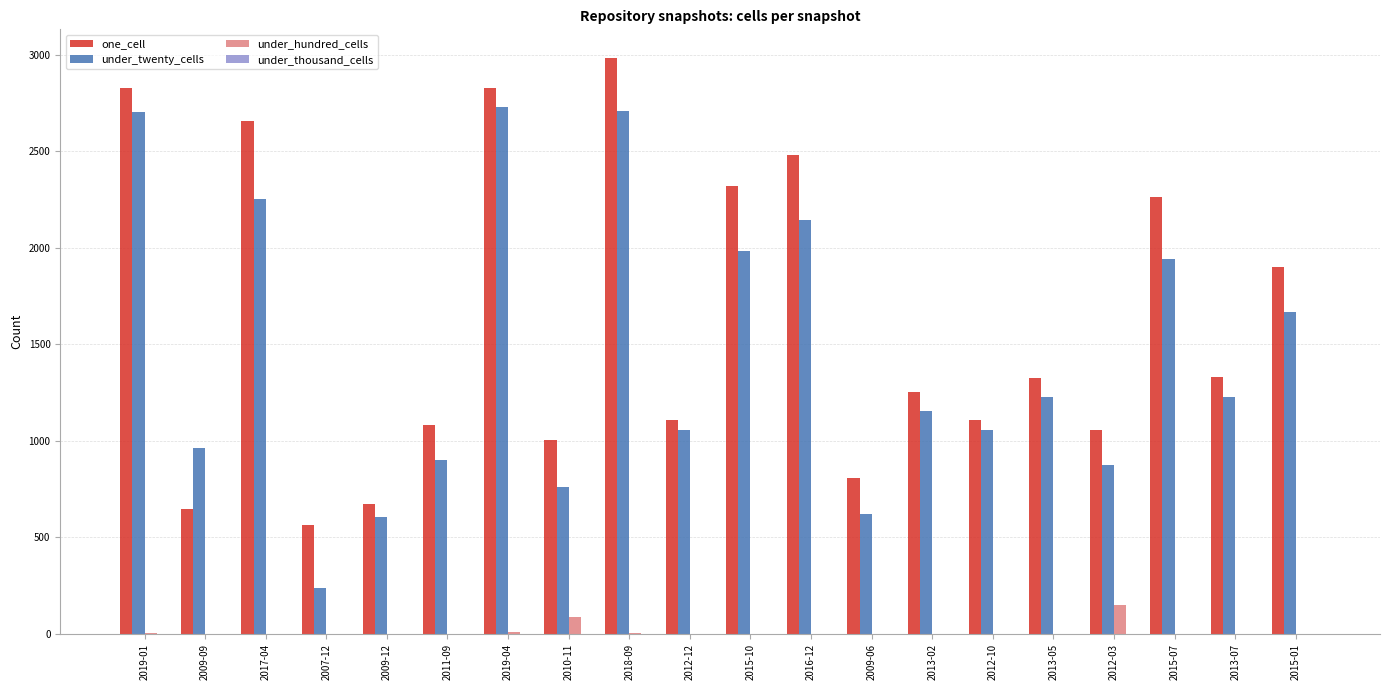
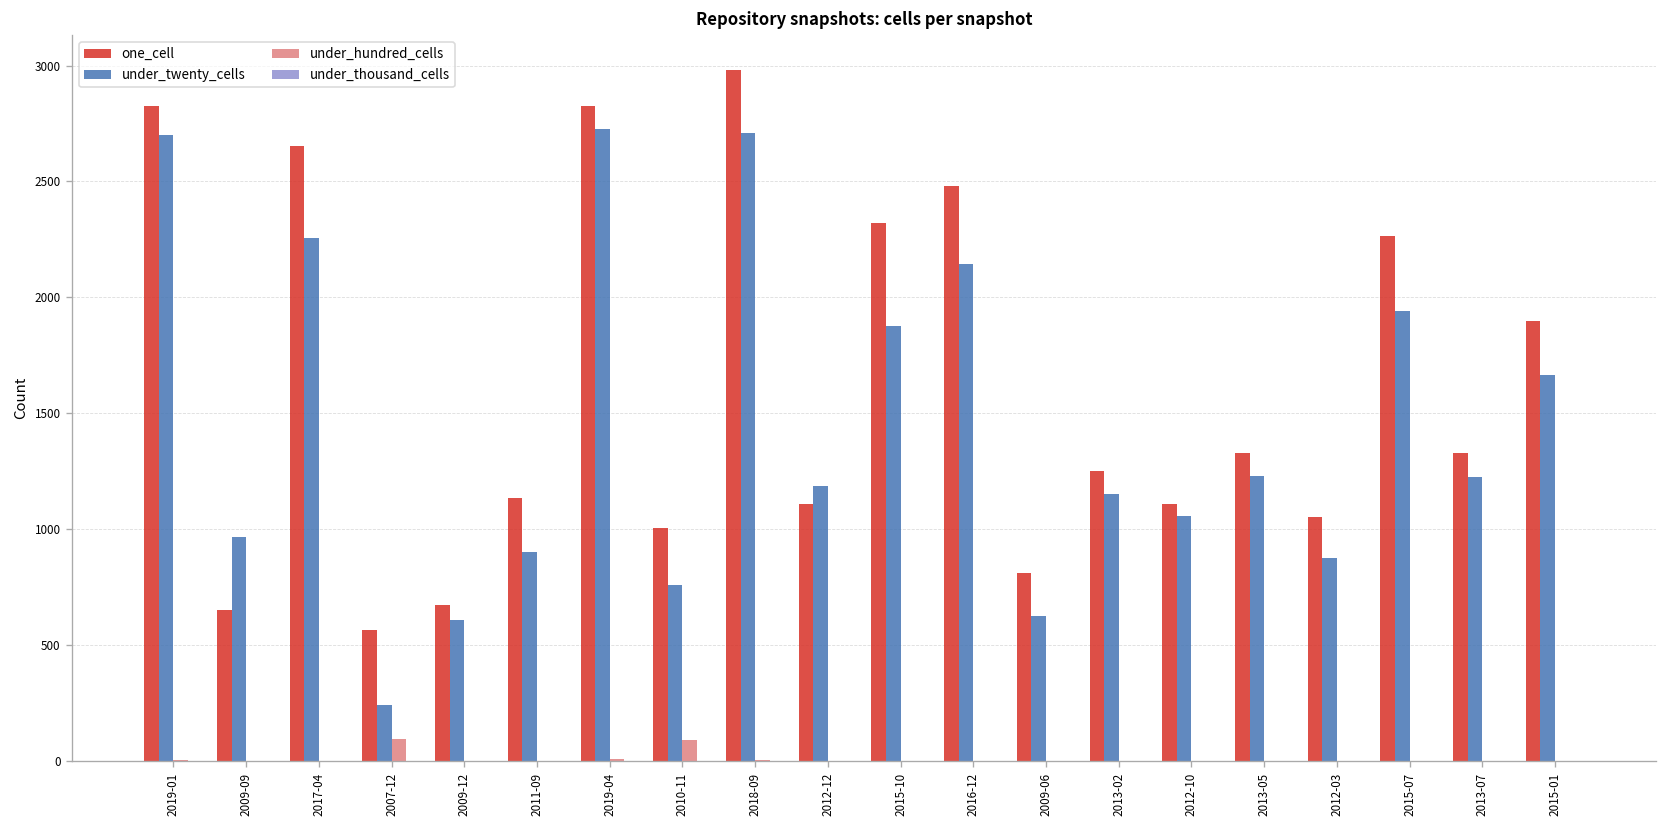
  {
    "one_cell": {
      "2019-01": 2830,
      "2009-09": 650,
      "2017-04": 2660,
      "2007-12": 570,
      "2009-12": 670,
-     "2011-09": 1080,
+     "2011-09": 1130,
      "2019-04": 2830,
      "2010-11": 1000,
      "2018-09": 2980,
      "2012-12": 1110,
      "2015-10": 2320,
      "2016-12": 2480,
      "2009-06": 810,
      "2013-02": 1250,
      "2012-10": 1110,
      "2013-05": 1330,
      "2012-03": 1050,
      "2015-07": 2270,
      "2013-07": 1330,
      "2015-01": 1900
    },
    "under_twenty_cells": {
      "2019-01": 2700,
      "2009-09": 970,
      "2017-04": 2260,
      "2007-12": 240,
      "2009-12": 610,
      "2011-09": 900,
      "2019-04": 2730,
      "2010-11": 760,
      "2018-09": 2710,
-     "2012-12": 1060,
-     "2015-10": 1980,
+     "2012-12": 1190,
+     "2015-10": 1880,
      "2016-12": 2140,
      "2009-06": 620,
      "2013-02": 1150,
      "2012-10": 1060,
      "2013-05": 1230,
      "2012-03": 880,
      "2015-07": 1940,
      "2013-07": 1230,
      "2015-01": 1670
    },
    "under_hundred_cells": {
      "2009-09": 0,
-     "2007-12": 0,
+     "2007-12": 100,
      "2009-12": 0,
      "2011-09": 0,
      "2010-11": 90,
      "2012-12": 0,
      "2015-10": 0,
      "2009-06": 0,
      "2013-02": 0,
      "2012-10": 0,
      "2013-05": 0,
-     "2012-03": 150,
+     "2012-03": 0,
      "2015-07": 0,
      "2013-07": 0,
      "2015-01": 0
    },
    "under_thousand_cells": {
      "2019-01": 0,
      "2009-09": 0,
      "2017-04": 0,
      "2007-12": 0,
      "2009-12": 0,
      "2011-09": 0,
      "2019-04": 0,
      "2010-11": 0,
      "2018-09": 0,
      "2012-12": 0,
      "2015-10": 0,
      "2016-12": 0,
      "2009-06": 0,
      "2013-02": 0,
      "2012-10": 0,
      "2013-05": 0,
      "2012-03": 0,
      "2015-07": 0,
      "2013-07": 0,
      "2015-01": 0
    }
  }
